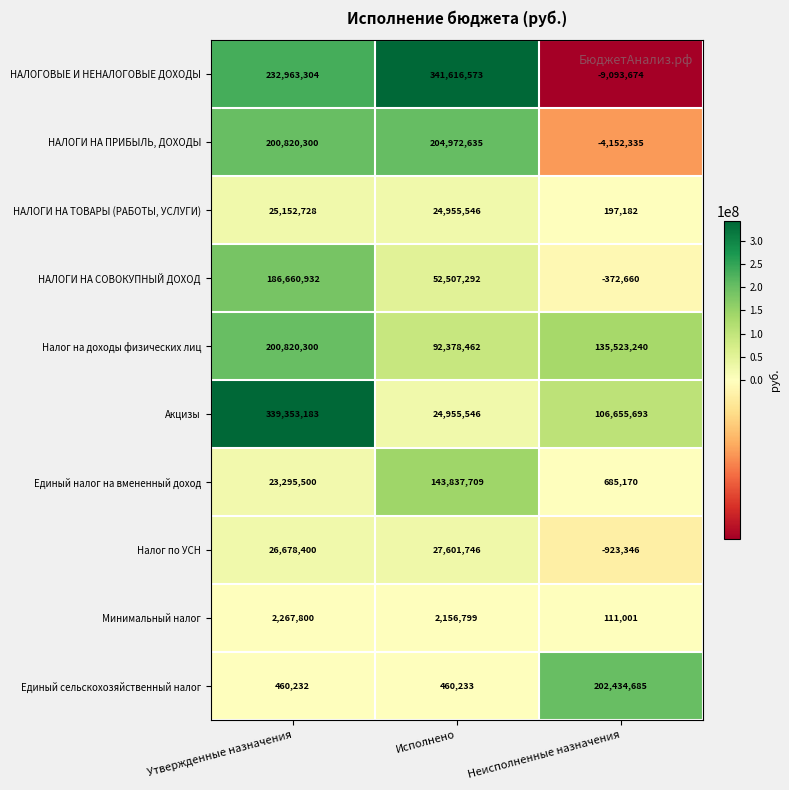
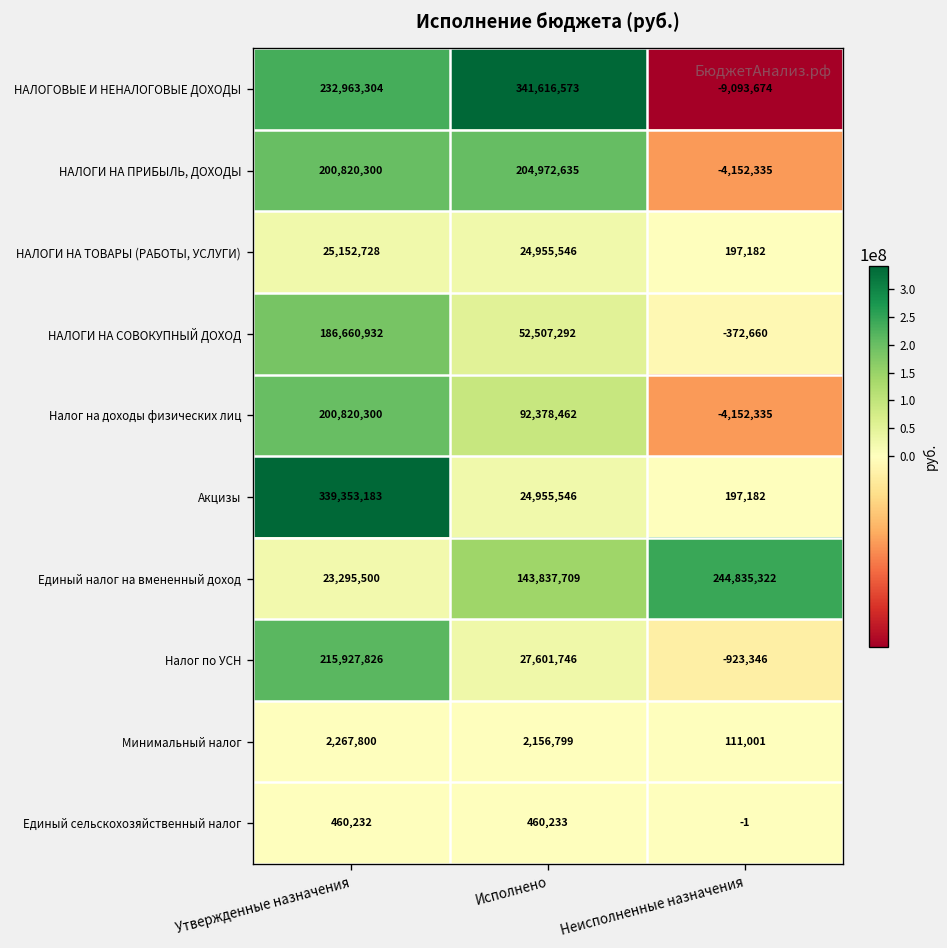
  {
    "НАЛОГОВЫЕ И НЕНАЛОГОВЫЕ ДОХОДЫ": {
      "Утвержденные назначения": "232,963,304",
      "Исполнено": "341,616,573"
    },
    "НАЛОГИ НА ПРИБЫЛЬ, ДОХОДЫ": {
      "Утвержденные назначения": "200,820,300",
      "Исполнено": "204,972,635",
      "Неисполненные назначения": "-4,152,335"
    },
    "НАЛОГИ НА ТОВАРЫ (РАБОТЫ, УСЛУГИ)": {
      "Утвержденные назначения": "25,152,728",
      "Исполнено": "24,955,546",
      "Неисполненные назначения": "197,182"
    },
    "НАЛОГИ НА СОВОКУПНЫЙ ДОХОД": {
      "Утвержденные назначения": "186,660,932",
      "Исполнено": "52,507,292",
      "Неисполненные назначения": "-372,660"
    },
    "Налог на доходы физических лиц": {
      "Утвержденные назначения": "200,820,300",
      "Исполнено": "92,378,462",
-     "Неисполненные назначения": "135,523,240"
+     "Неисполненные назначения": "-4,152,335"
    },
    "Акцизы": {
      "Утвержденные назначения": "339,353,183",
      "Исполнено": "24,955,546",
-     "Неисполненные назначения": "106,655,693"
+     "Неисполненные назначения": "197,182"
    },
    "Единый налог на вмененный доход": {
      "Утвержденные назначения": "23,295,500",
      "Исполнено": "143,837,709",
-     "Неисполненные назначения": "685,170"
+     "Неисполненные назначения": "244,835,322"
    },
    "Налог по УСН": {
-     "Утвержденные назначения": "26,678,400",
+     "Утвержденные назначения": "215,927,826",
      "Исполнено": "27,601,746",
      "Неисполненные назначения": "-923,346"
    },
    "Минимальный налог": {
      "Утвержденные назначения": "2,267,800",
      "Исполнено": "2,156,799",
      "Неисполненные назначения": "111,001"
    },
    "Единый сельскохозяйственный налог": {
      "Утвержденные назначения": "460,232",
      "Исполнено": "460,233",
-     "Неисполненные назначения": "202,434,685"
+     "Неисполненные назначения": "-1"
    }
  }
